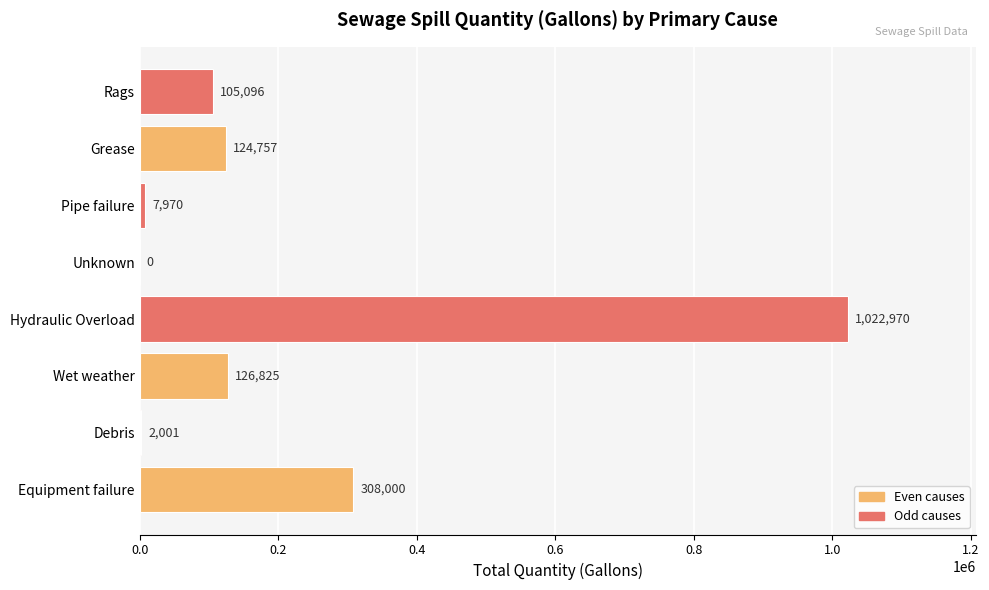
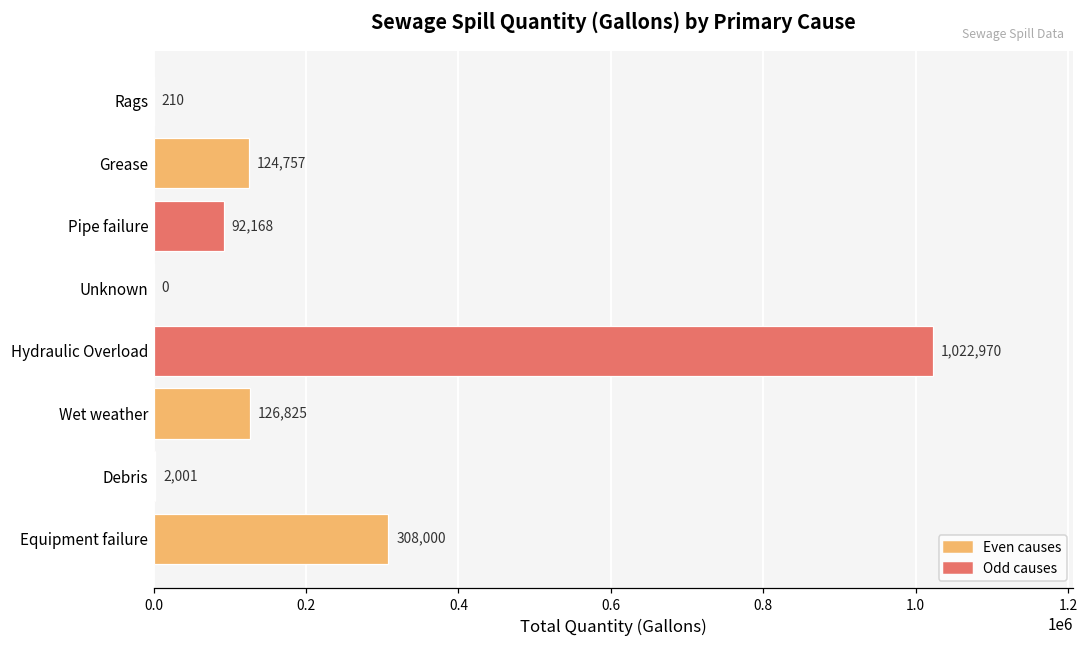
  {
-   "Rags": "105,096",
+   "Rags": "210",
    "Grease": "124,757",
-   "Pipe failure": "7,970",
+   "Pipe failure": "92,168",
    "Unknown": "0",
    "Hydraulic Overload": "1,022,970",
    "Wet weather": "126,825",
    "Debris": "2,001",
    "Equipment failure": "308,000"
  }
